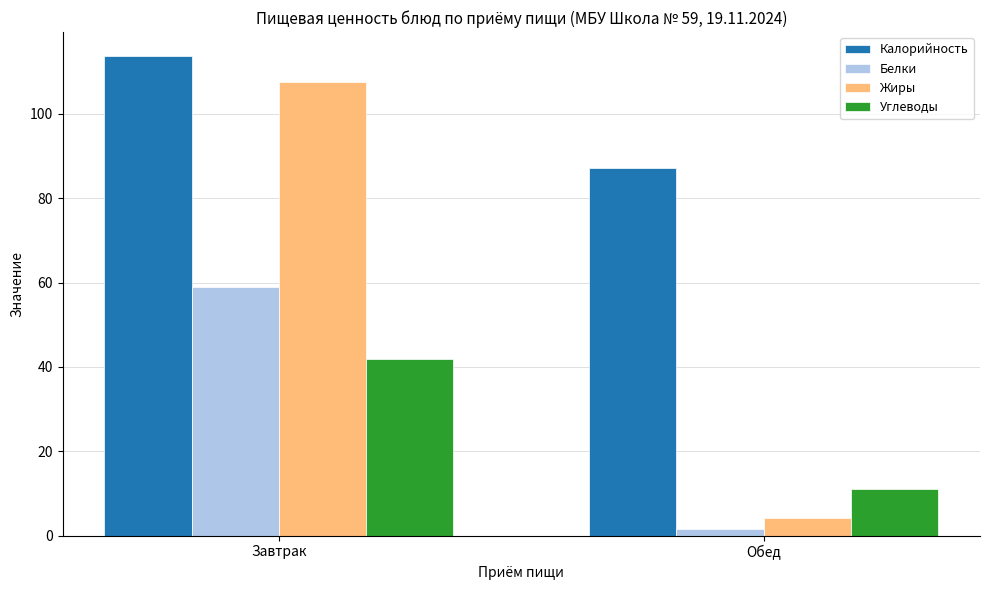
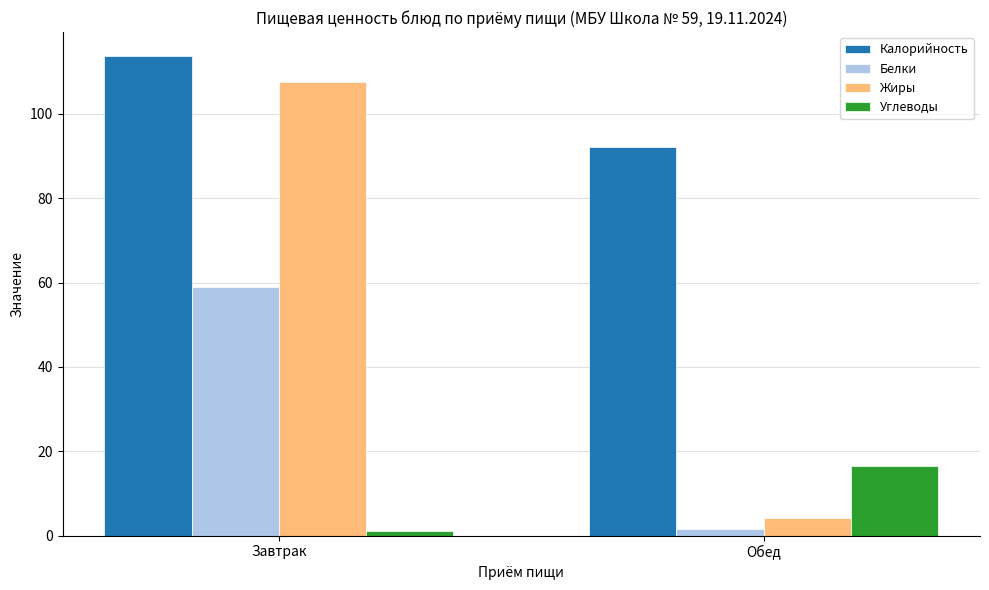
  {
    "Калорийность": {
      "Завтрак": 114,
-     "Обед": 87
+     "Обед": 92
    },
    "Белки": {
      "Завтрак": 59,
      "Обед": 2
    },
    "Жиры": {
      "Завтрак": 108,
      "Обед": 4
    },
    "Углеводы": {
-     "Завтрак": 42,
-     "Обед": 11
+     "Завтрак": 1,
+     "Обед": 16
    }
  }
